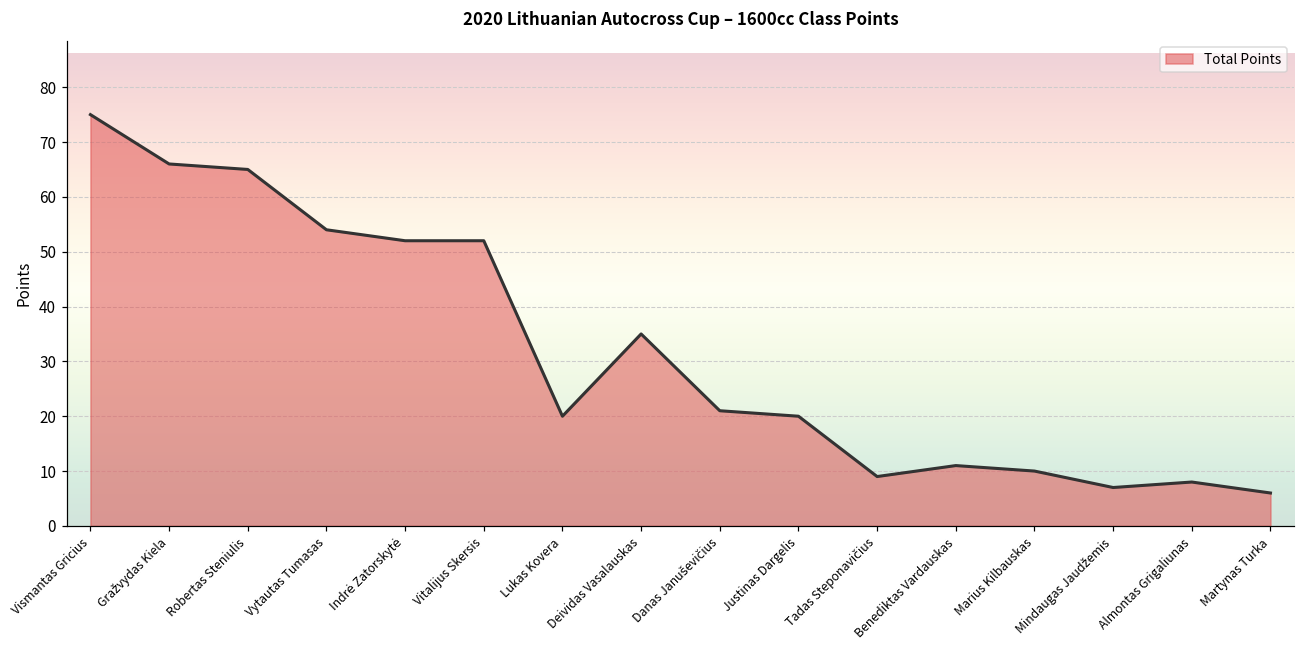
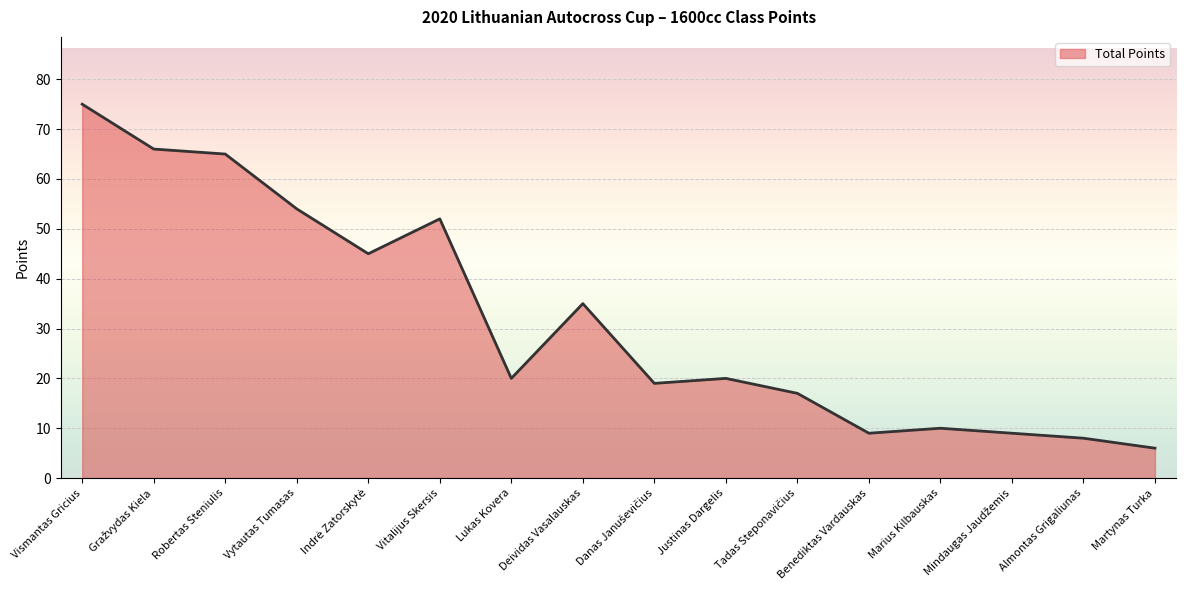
  {
    "Vismantas Gricius": 75,
    "Gražvydas Kiela": 66,
    "Robertas Steniulis": 65,
    "Vytautas Tumasas": 54,
-   "Indrė Zatorskytė": 52,
+   "Indrė Zatorskytė": 45,
    "Vitalijus Skersis": 52,
    "Lukas Kovera": 20,
    "Deividas Vasalauskas": 35,
-   "Danas Januševičius": 21,
+   "Danas Januševičius": 19,
    "Justinas Dargelis": 20,
-   "Tadas Steponavičius": 9,
-   "Benediktas Vardauskas": 11,
+   "Tadas Steponavičius": 17,
+   "Benediktas Vardauskas": 9,
    "Marius Kilbauskas": 10,
-   "Mindaugas Jaudžemis": 7,
+   "Mindaugas Jaudžemis": 9,
    "Almontas Grigaliunas": 8,
    "Martynas Turka": 6
  }
